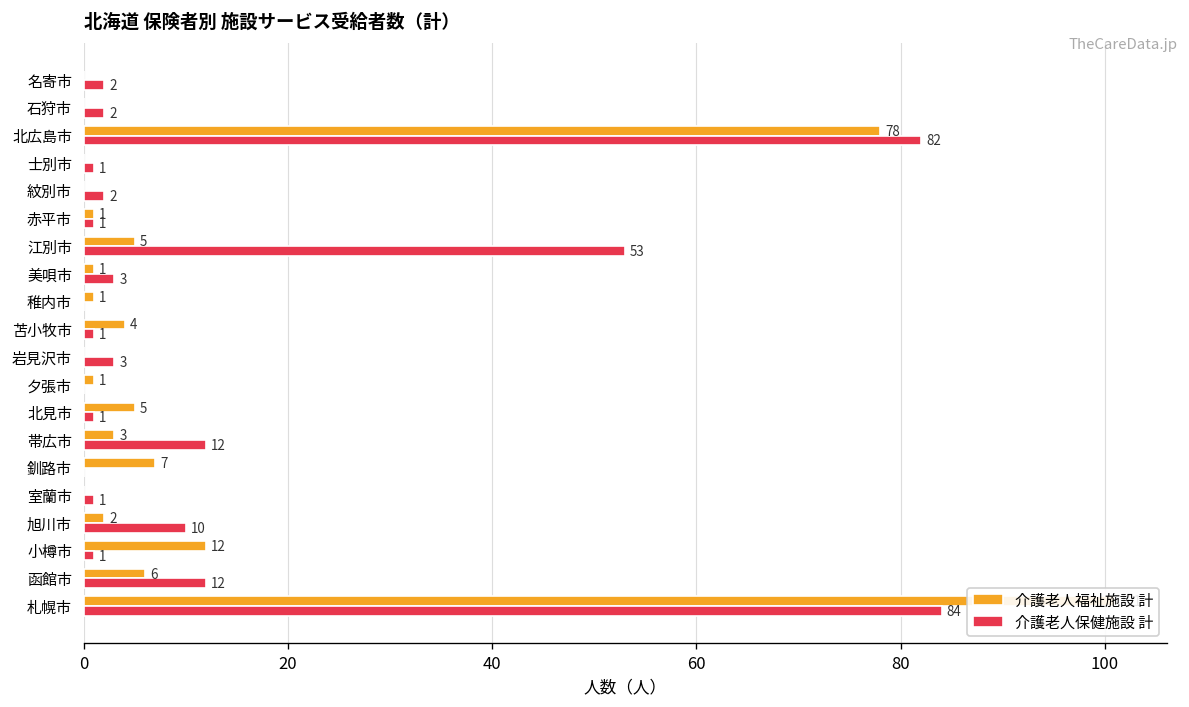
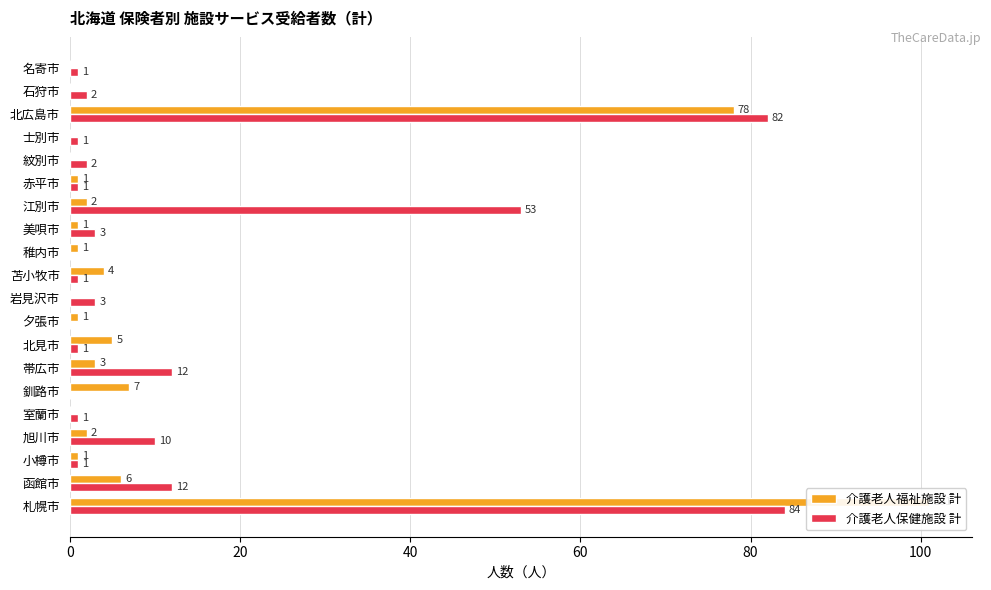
  {
    "介護老人福祉施設 計": {
      "北広島市": 78,
-     "江別市": 5,
+     "江別市": 2,
      "美唄市": 1,
      "稚内市": 1,
      "苫小牧市": 4,
      "夕張市": 1,
      "北見市": 5,
      "帯広市": 3,
      "釧路市": 7,
      "旭川市": 2,
-     "小樽市": 12,
+     "小樽市": 1,
      "函館市": 6
    },
    "介護老人保健施設 計": {
-     "名寄市": 2,
+     "名寄市": 1,
      "石狩市": 2,
      "北広島市": 82,
      "士別市": 1,
      "紋別市": 2,
      "江別市": 53,
      "美唄市": 3,
      "苫小牧市": 1,
      "岩見沢市": 3,
      "北見市": 1,
      "帯広市": 12,
      "室蘭市": 1,
      "旭川市": 10,
      "小樽市": 1,
      "函館市": 12,
      "札幌市": 84
    }
  }
